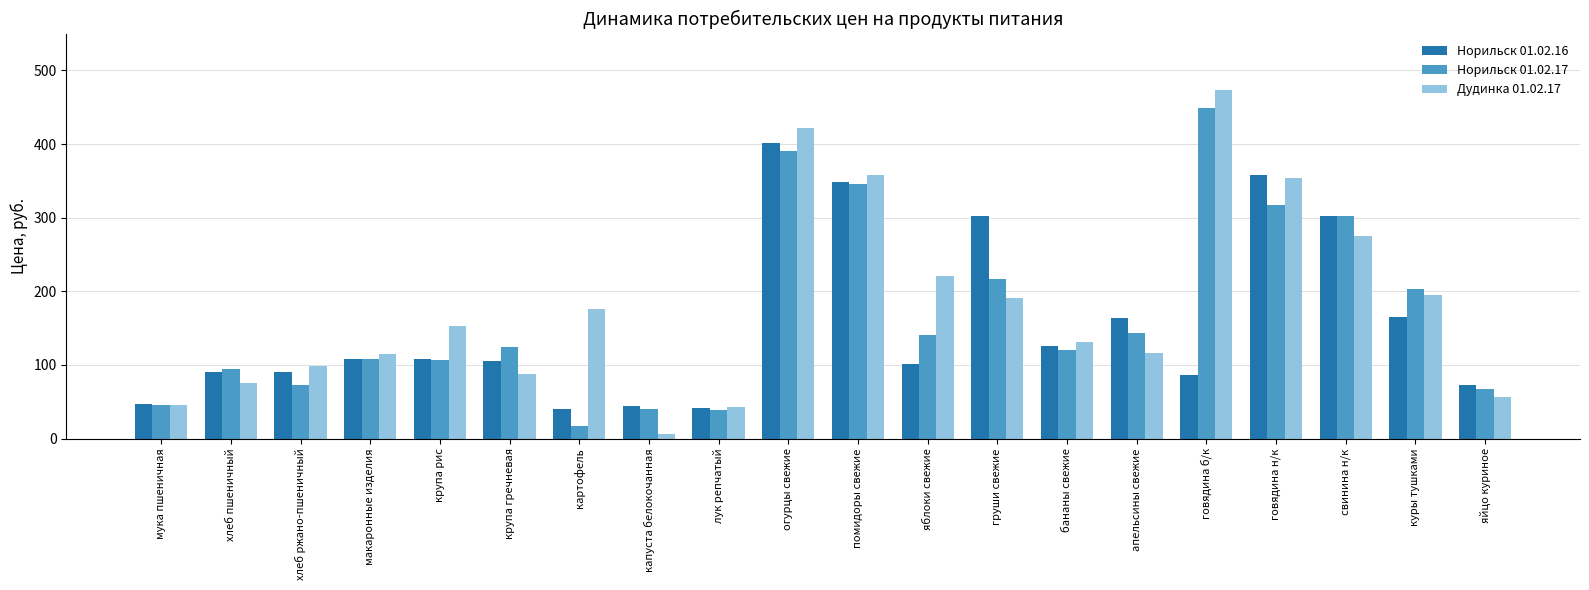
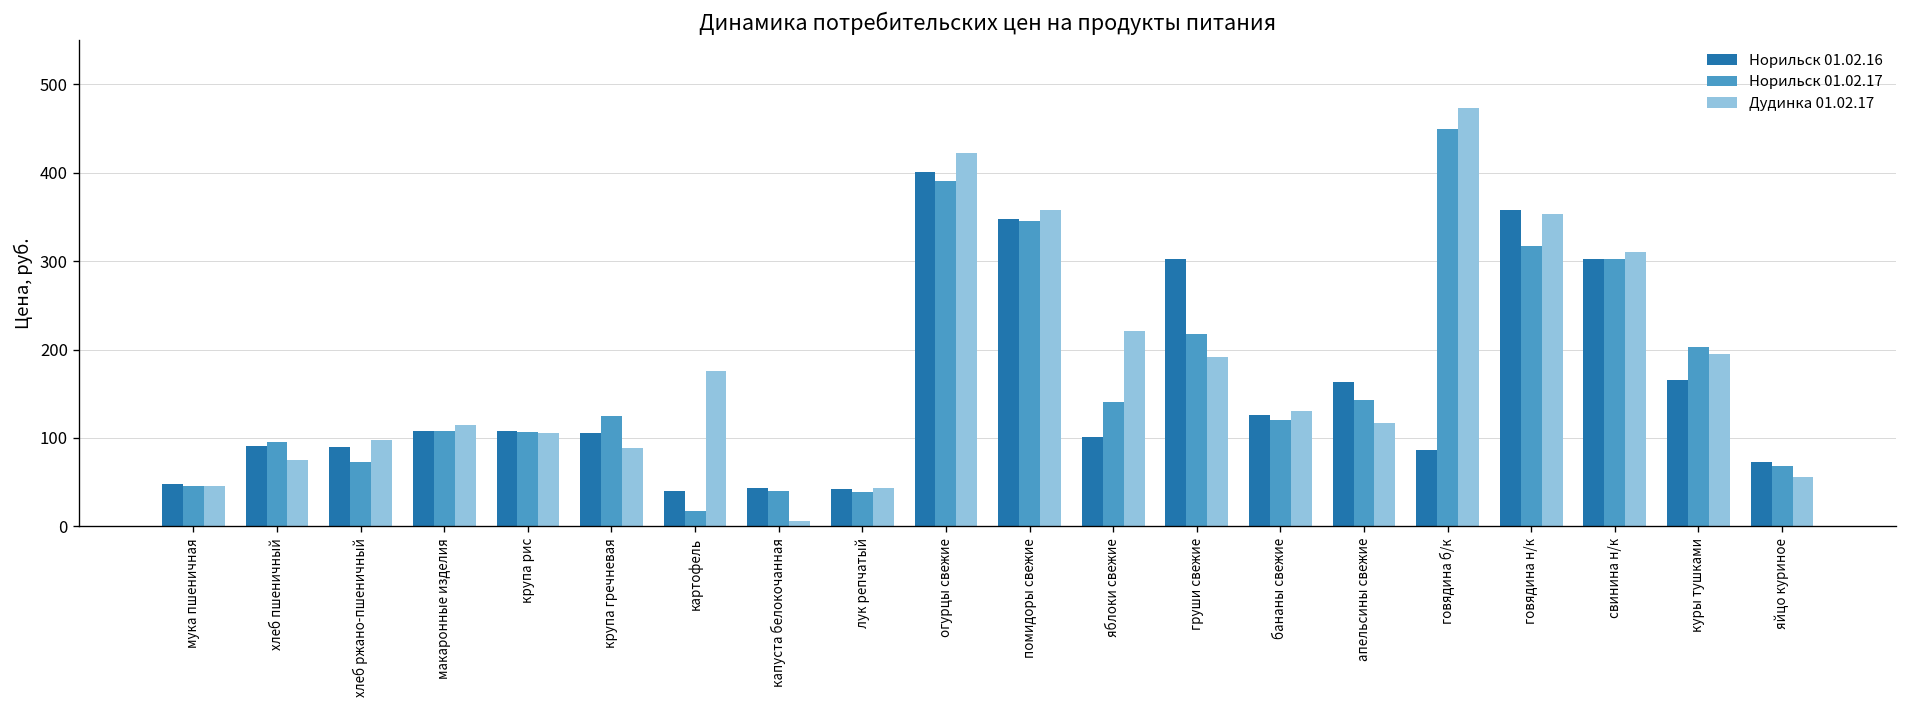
  {
    "Норильск 01.02.16": {
      "мука пшеничная": 50,
      "хлеб пшеничный": 90,
      "хлеб ржано-пшеничный": 90,
      "макаронные изделия": 110,
      "крупа рис": 110,
      "крупа гречневая": 110,
      "картофель": 40,
      "капуста белокочанная": 40,
      "лук репчатый": 40,
      "огурцы свежие": 400,
      "помидоры свежие": 350,
      "яблоки свежие": 100,
      "груши свежие": 300,
      "бананы свежие": 130,
      "апельсины свежие": 160,
      "говядина б/к": 90,
      "говядина н/к": 360,
      "свинина н/к": 300,
      "куры тушками": 170,
      "яйцо куриное": 70
    },
    "Норильск 01.02.17": {
      "мука пшеничная": 50,
      "хлеб пшеничный": 90,
      "хлеб ржано-пшеничный": 70,
      "макаронные изделия": 110,
      "крупа рис": 110,
      "крупа гречневая": 120,
      "картофель": 20,
      "капуста белокочанная": 40,
      "лук репчатый": 40,
      "огурцы свежие": 390,
      "помидоры свежие": 350,
      "яблоки свежие": 140,
      "груши свежие": 220,
      "бананы свежие": 120,
      "апельсины свежие": 140,
      "говядина б/к": 450,
      "говядина н/к": 320,
      "свинина н/к": 300,
      "куры тушками": 200,
      "яйцо куриное": 70
    },
    "Дудинка 01.02.17": {
      "мука пшеничная": 50,
      "хлеб пшеничный": 80,
      "хлеб ржано-пшеничный": 100,
      "макаронные изделия": 120,
-     "крупа рис": 150,
+     "крупа рис": 110,
      "крупа гречневая": 90,
      "картофель": 180,
      "капуста белокочанная": 10,
      "лук репчатый": 40,
      "огурцы свежие": 420,
      "помидоры свежие": 360,
      "яблоки свежие": 220,
      "груши свежие": 190,
      "бананы свежие": 130,
      "апельсины свежие": 120,
      "говядина б/к": 470,
      "говядина н/к": 350,
-     "свинина н/к": 270,
+     "свинина н/к": 310,
      "куры тушками": 190,
      "яйцо куриное": 60
    }
  }
